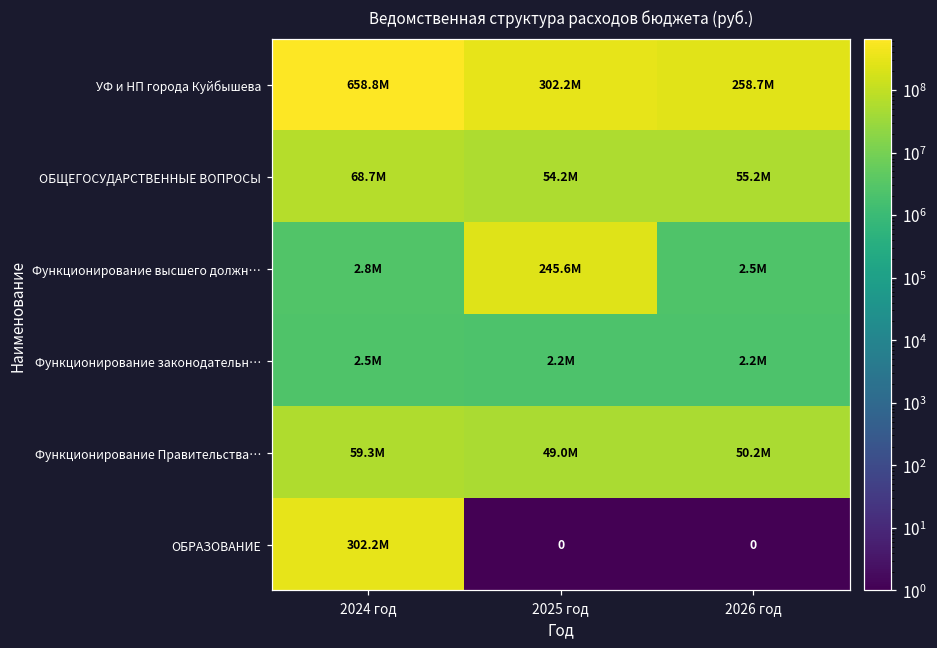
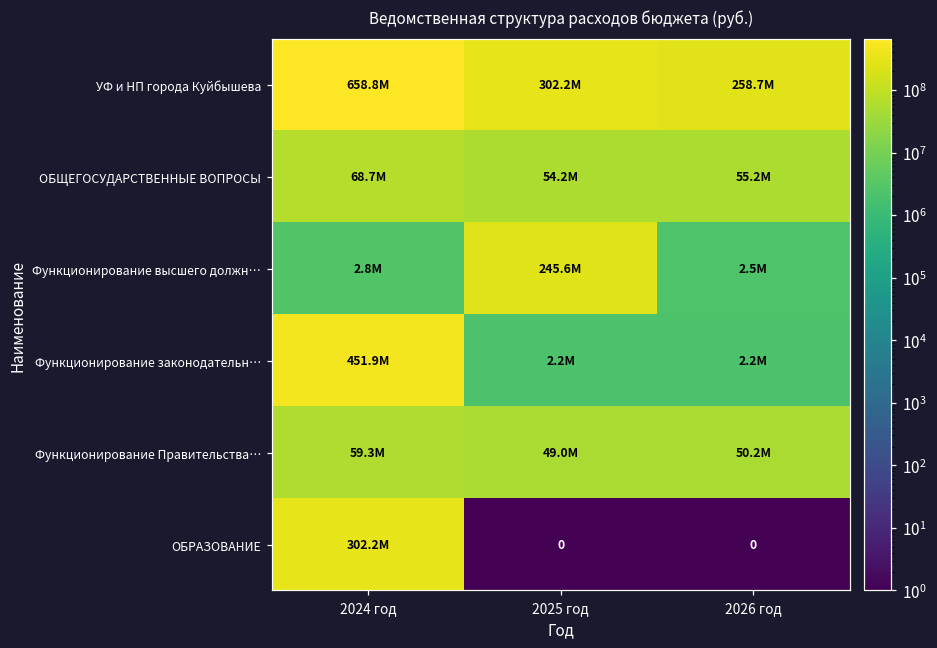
  {
    "УФ и НП города Куйбышева": {
      "2024 год": "658.8M",
      "2025 год": "302.2M",
      "2026 год": "258.7M"
    },
    "ОБЩЕГОСУДАРСТВЕННЫЕ ВОПРОСЫ": {
      "2024 год": "68.7M",
      "2025 год": "54.2M",
      "2026 год": "55.2M"
    },
    "Функционирование высшего должн…": {
      "2024 год": "2.8M",
      "2025 год": "245.6M",
      "2026 год": "2.5M"
    },
    "Функционирование законодательн…": {
-     "2024 год": "2.5M",
+     "2024 год": "451.9M",
      "2025 год": "2.2M",
      "2026 год": "2.2M"
    },
    "Функционирование Правительства…": {
      "2024 год": "59.3M",
      "2025 год": "49.0M",
      "2026 год": "50.2M"
    },
    "ОБРАЗОВАНИЕ": {
      "2024 год": "302.2M",
      "2025 год": "0",
      "2026 год": "0"
    }
  }
